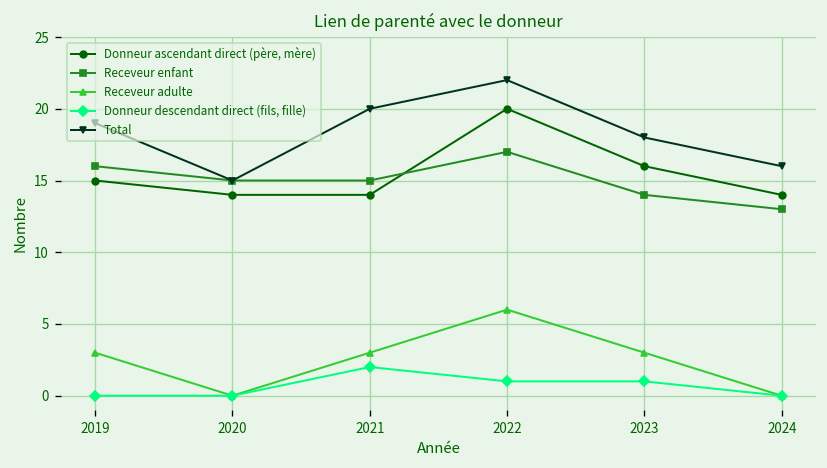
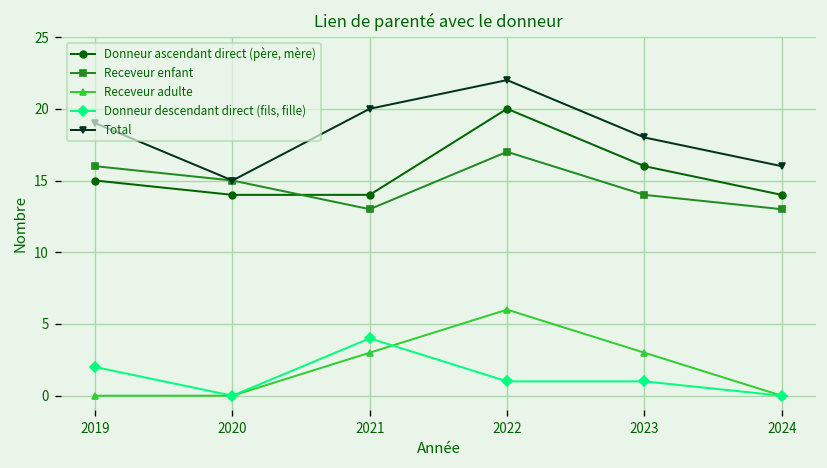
  {
    "Receveur enfant": {
      "2019": 16,
-     "2021": 15,
+     "2021": 13,
      "2022": 17,
      "2023": 14,
      "2024": 13
    },
    "Receveur adulte": {
-     "2019": 3,
+     "2019": 0,
      "2021": 3,
      "2022": 6,
      "2023": 3
    },
    "Donneur descendant direct (fils, fille)": {
-     "2019": 0,
-     "2021": 2,
+     "2019": 2,
+     "2021": 4,
      "2022": 1,
      "2023": 1
    }
  }
